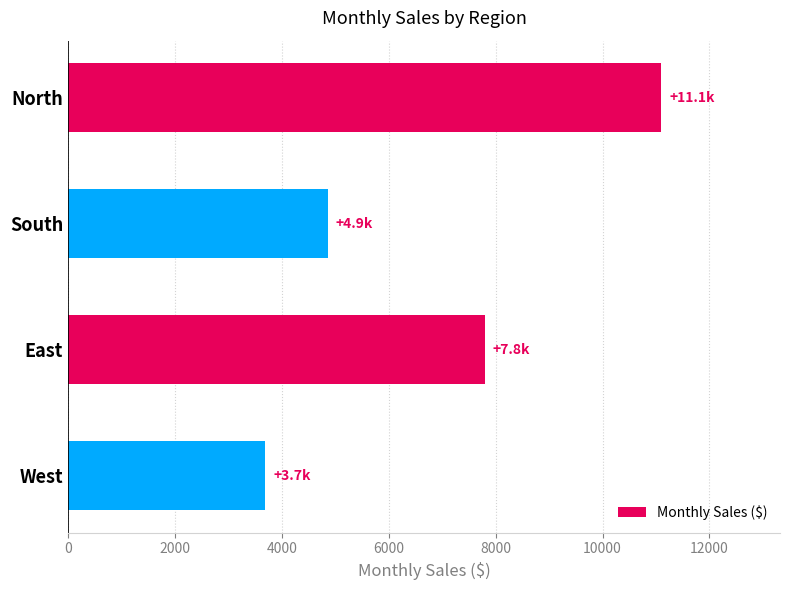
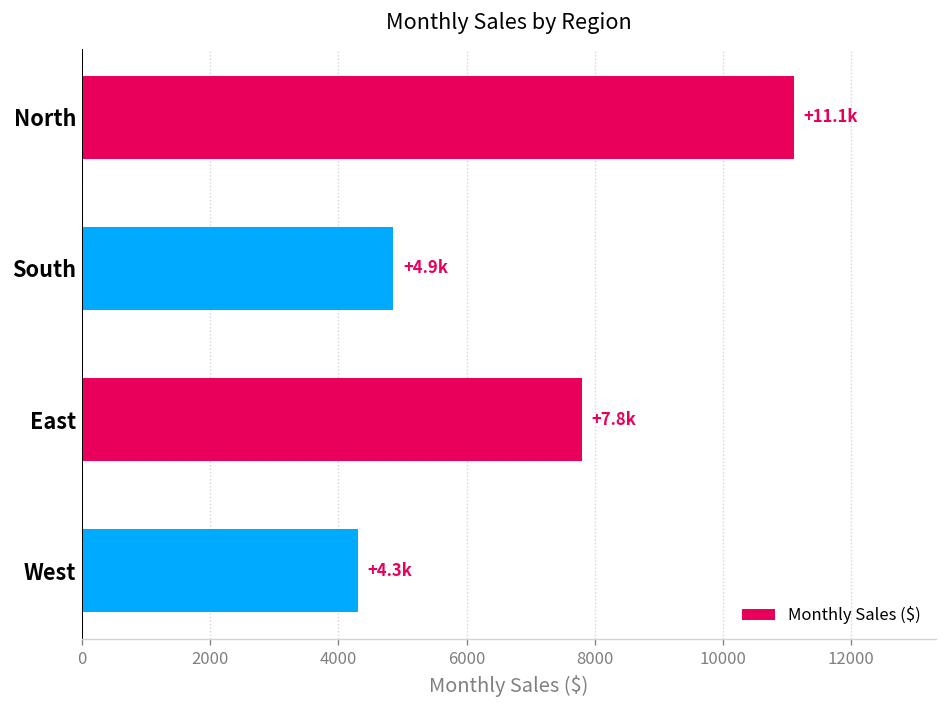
  {
    "North": "+11.1k",
    "South": "+4.9k",
    "East": "+7.8k",
-   "West": "+3.7k"
+   "West": "+4.3k"
  }
